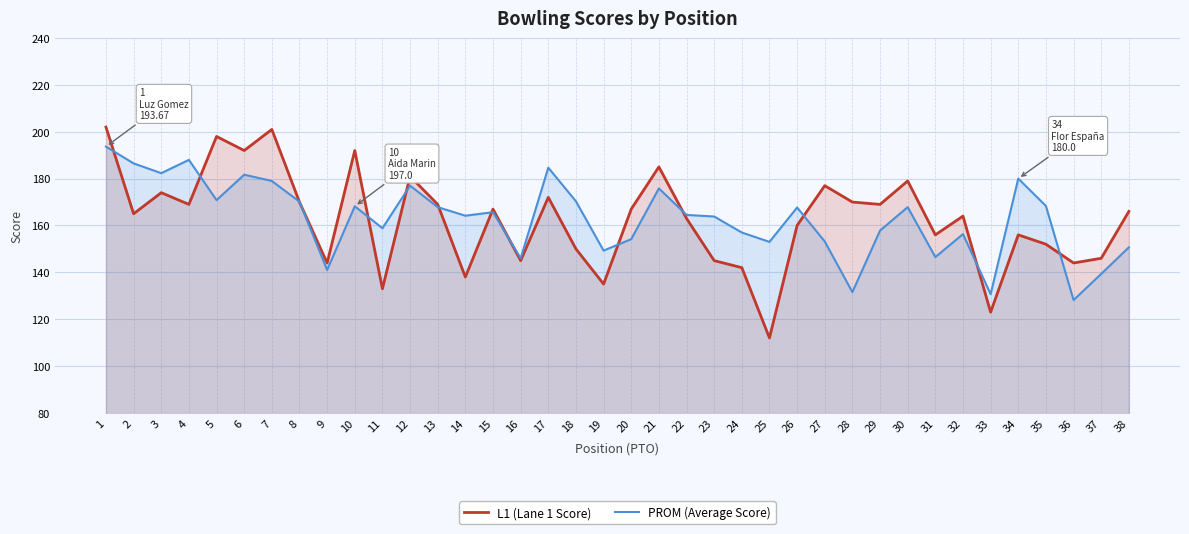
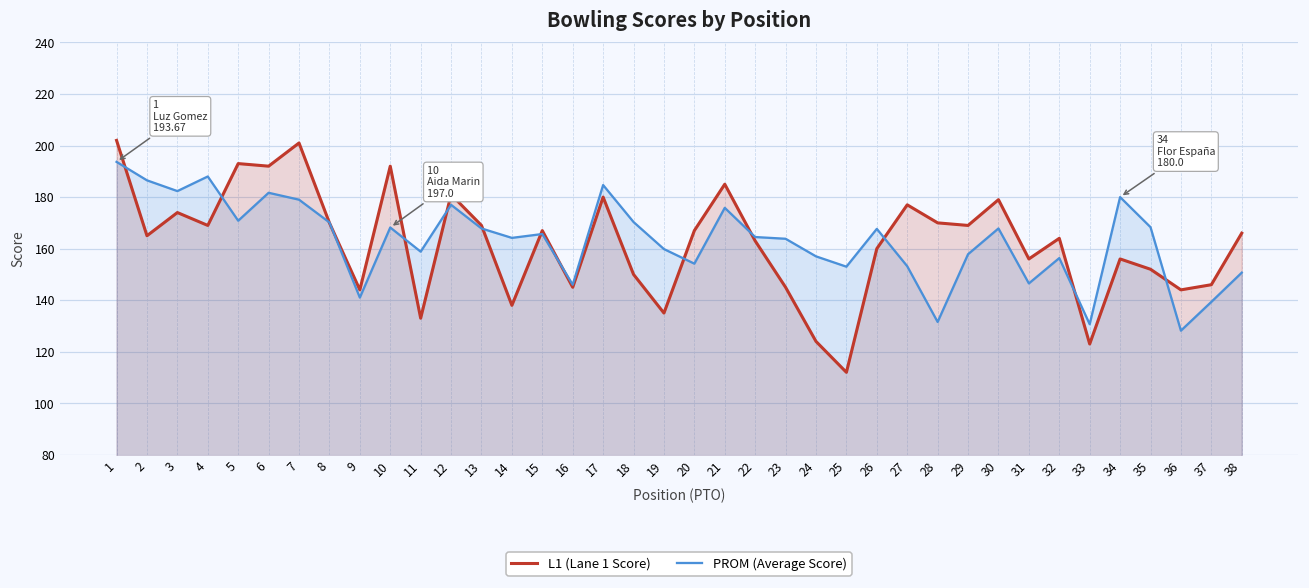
  {
    "L1 (Lane 1 Score)": {
      "2": 165,
      "3": 174,
      "4": 169,
-     "5": 198,
+     "5": 193,
      "6": 192,
      "7": 201,
      "9": 144,
      "10": 192,
      "11": 133,
      "13": 169,
      "14": 138,
      "15": 167,
-     "17": 172,
+     "17": 180,
      "18": 150,
      "19": 135,
      "20": 167,
      "21": 185,
      "22": 163,
      "23": 145,
-     "24": 142,
+     "24": 124,
      "25": 112,
      "26": 160,
      "27": 177,
      "28": 170,
      "29": 169,
      "30": 179,
      "31": 156,
      "32": 164,
      "33": 123,
      "34": 156,
      "35": 152,
      "36": 144,
      "37": 146,
      "38": 166
    },
    "PROM (Average Score)": {
      "1": 194,
      "2": 187,
      "3": 182,
      "4": 188,
      "5": 171,
      "6": 182,
      "7": 179,
      "9": 141,
      "10": 168,
      "11": 159,
      "13": 168,
      "14": 164,
      "15": 166,
      "17": 185,
      "18": 170,
-     "19": 149,
+     "19": 160,
      "20": 154,
      "21": 176,
      "22": 165,
      "23": 164,
      "24": 157,
      "25": 153,
      "26": 168,
      "27": 153,
      "28": 132,
      "29": 158,
      "30": 168,
      "31": 147,
      "32": 156,
      "33": 131,
      "35": 168,
      "36": 128,
      "37": 139,
      "38": 151
    }
  }
